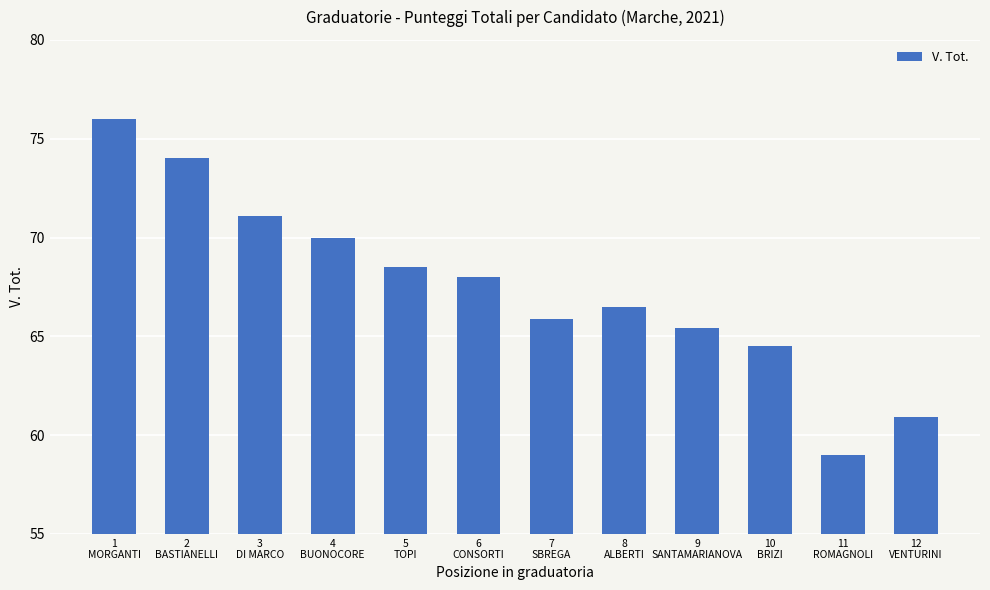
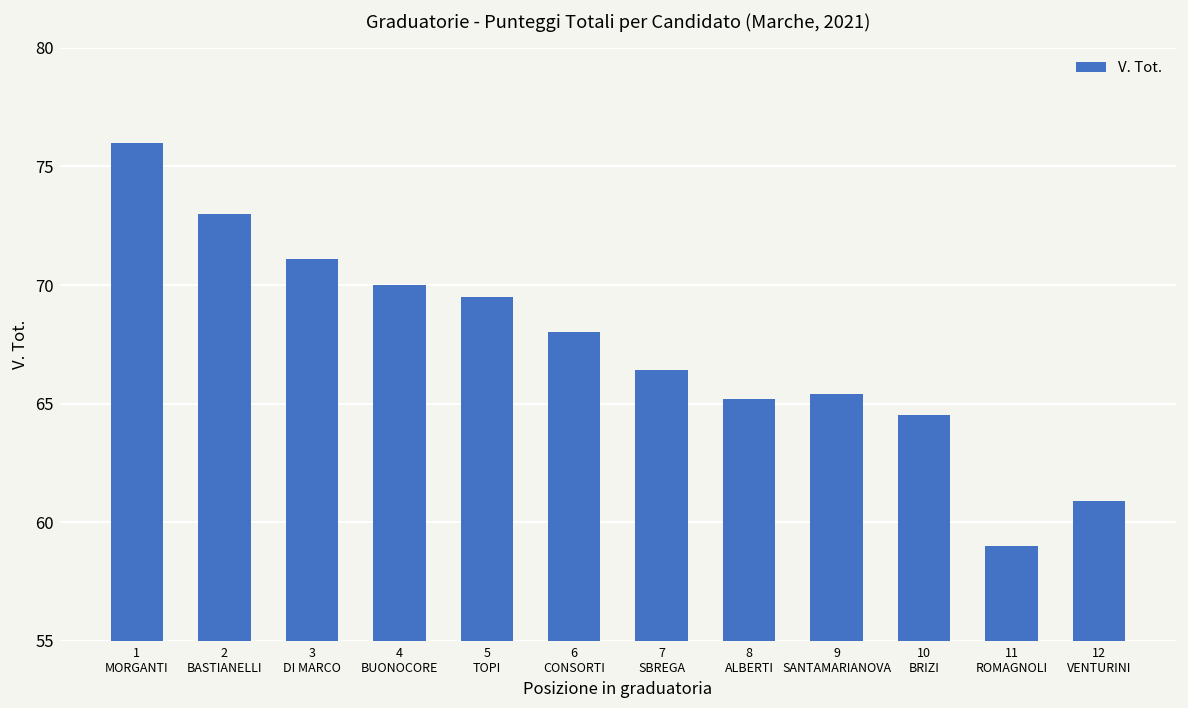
  {
    "1 MORGANTI": 76.0,
-   "2 BASTIANELLI": 74,
+   "2 BASTIANELLI": 73,
    "3 DI MARCO": 71.1,
    "4 BUONOCORE": 70.0,
-   "5 TOPI": 68.5,
+   "5 TOPI": 69.5,
    "6 CONSORTI": 68.0,
-   "7 SBREGA": 65.9,
-   "8 ALBERTI": 66.5,
+   "7 SBREGA": 66.4,
+   "8 ALBERTI": 65.2,
    "9 SANTAMARIANOVA": 65.4,
    "10 BRIZI": 64.5,
    "11 ROMAGNOLI": 59.0,
    "12 VENTURINI": 60.9
  }
